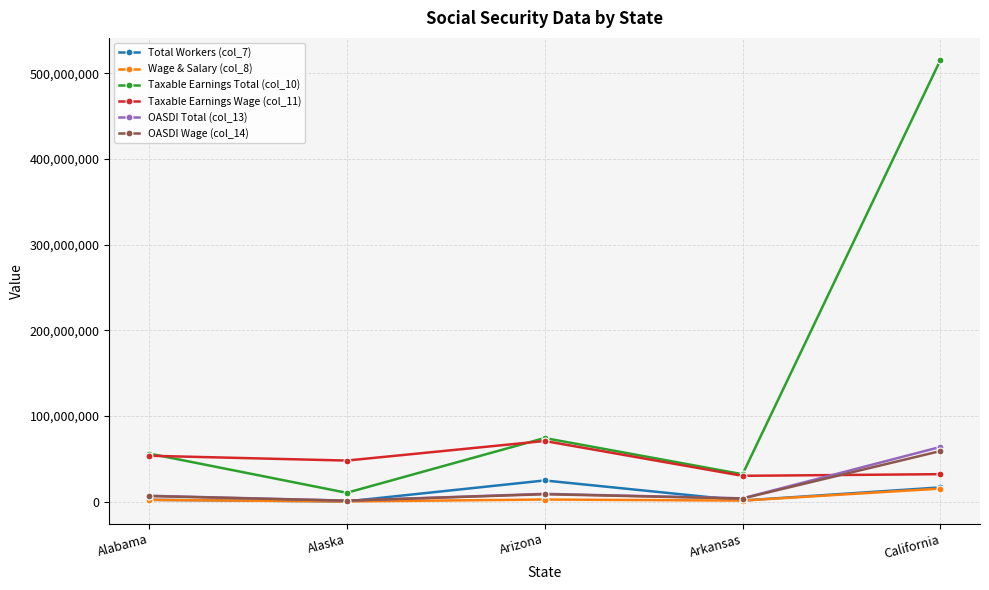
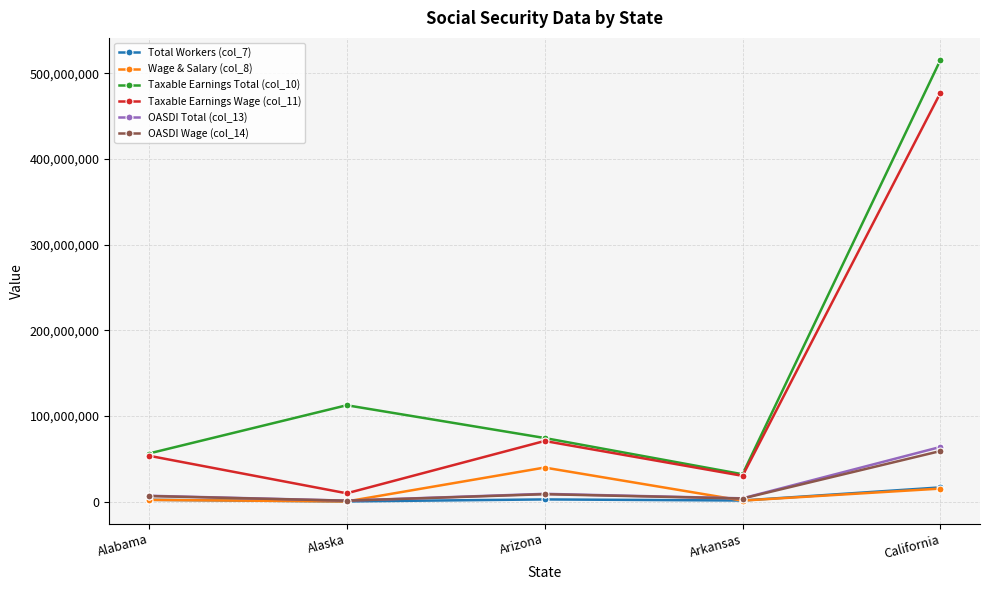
  {
    "Total Workers (col_7)": {
-     "Arizona": "20,000,000"
+     "Arizona": "0"
    },
    "Wage & Salary (col_8)": {
-     "Arizona": "0"
+     "Arizona": "40,000,000"
    },
    "Taxable Earnings Total (col_10)": {
-     "Alaska": "10,000,000",
+     "Alaska": "110,000,000",
      "Arizona": "70,000,000",
      "California": "520,000,000"
    },
    "Taxable Earnings Wage (col_11)": {
-     "Alaska": "50,000,000",
+     "Alaska": "10,000,000",
      "Arizona": "70,000,000",
-     "California": "30,000,000"
+     "California": "480,000,000"
    },
    "OASDI Total (col_13)": {
      "California": "60,000,000"
    },
    "OASDI Wage (col_14)": {
      "California": "60,000,000"
    }
  }
